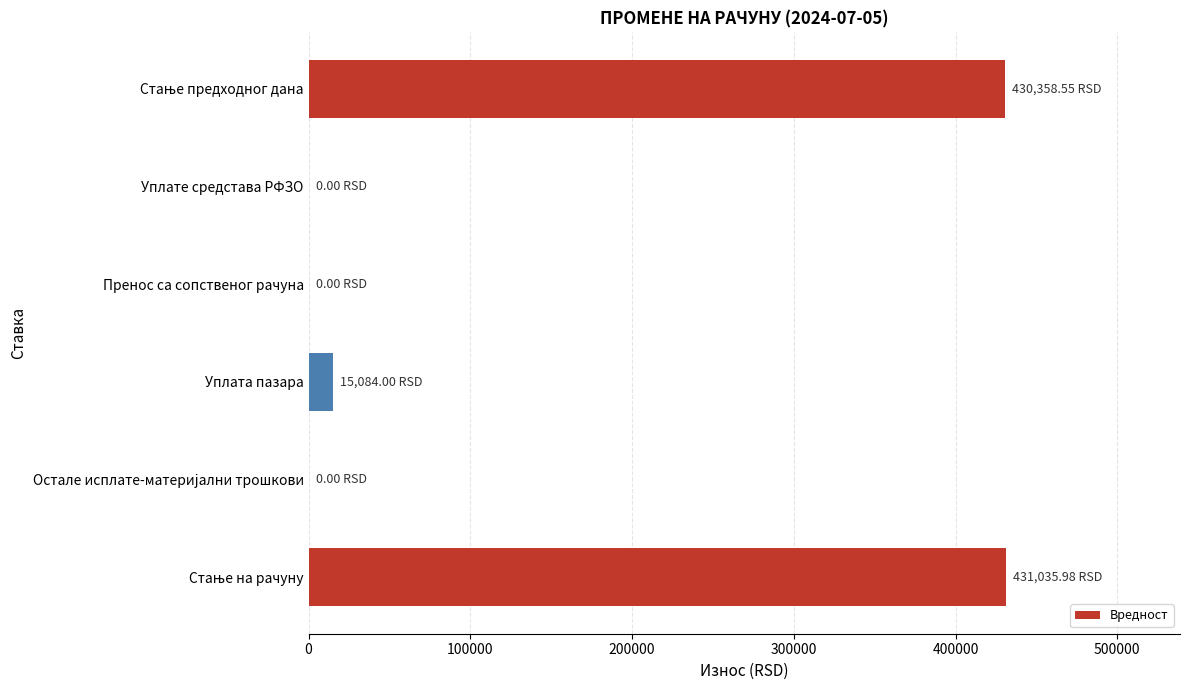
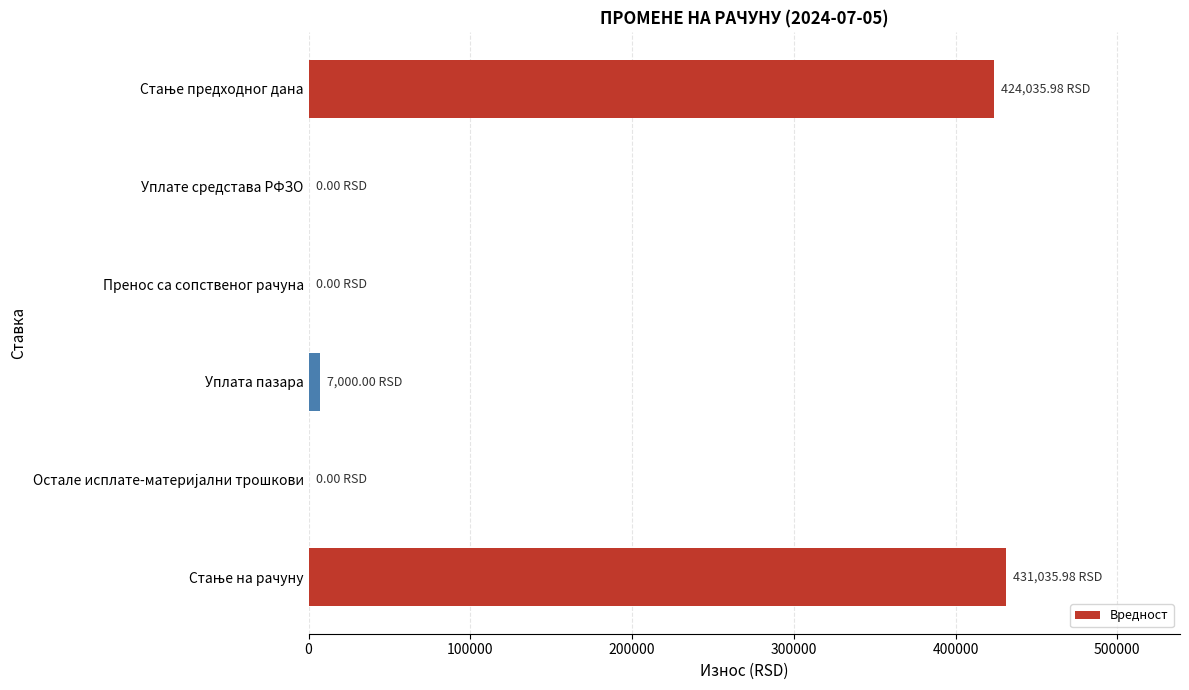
  {
-   "Стање предходног дана": "430,358.55",
+   "Стање предходног дана": "424,035.98",
    "Уплате средстава РФЗО": "0.00",
    "Пренос са сопственог рачуна": "0.00",
-   "Уплата пазара": "15,084.00",
+   "Уплата пазара": "7,000.00",
    "Остале исплате-материјални трошкови": "0.00",
    "Стање на рачуну": "431,035.98"
  }
